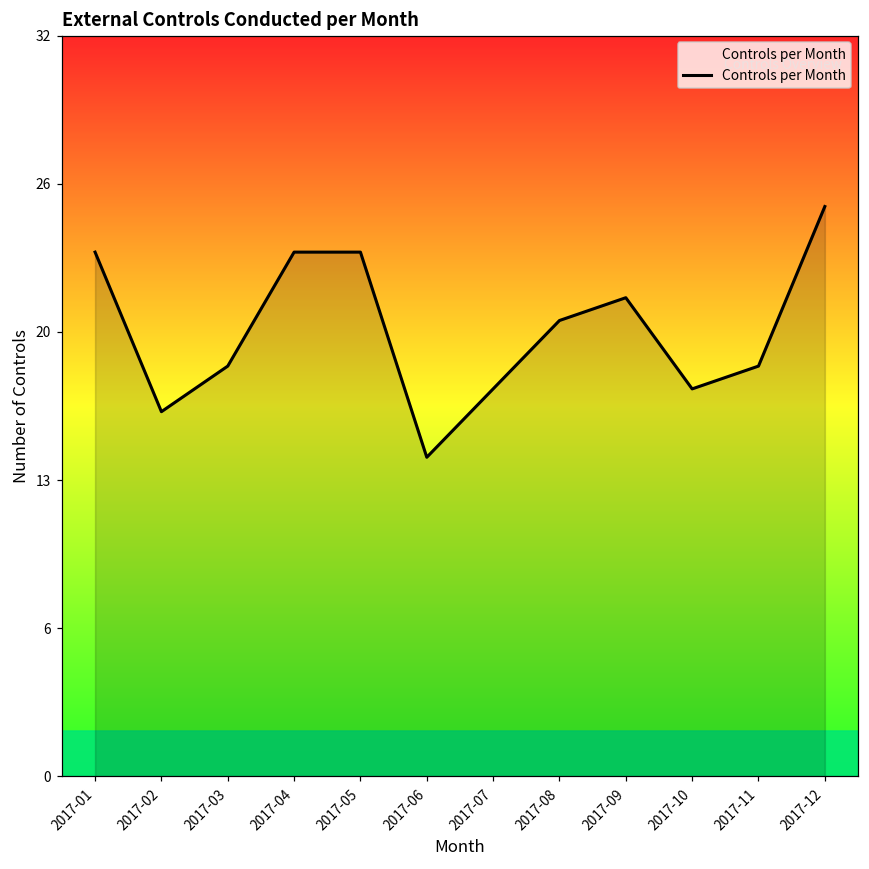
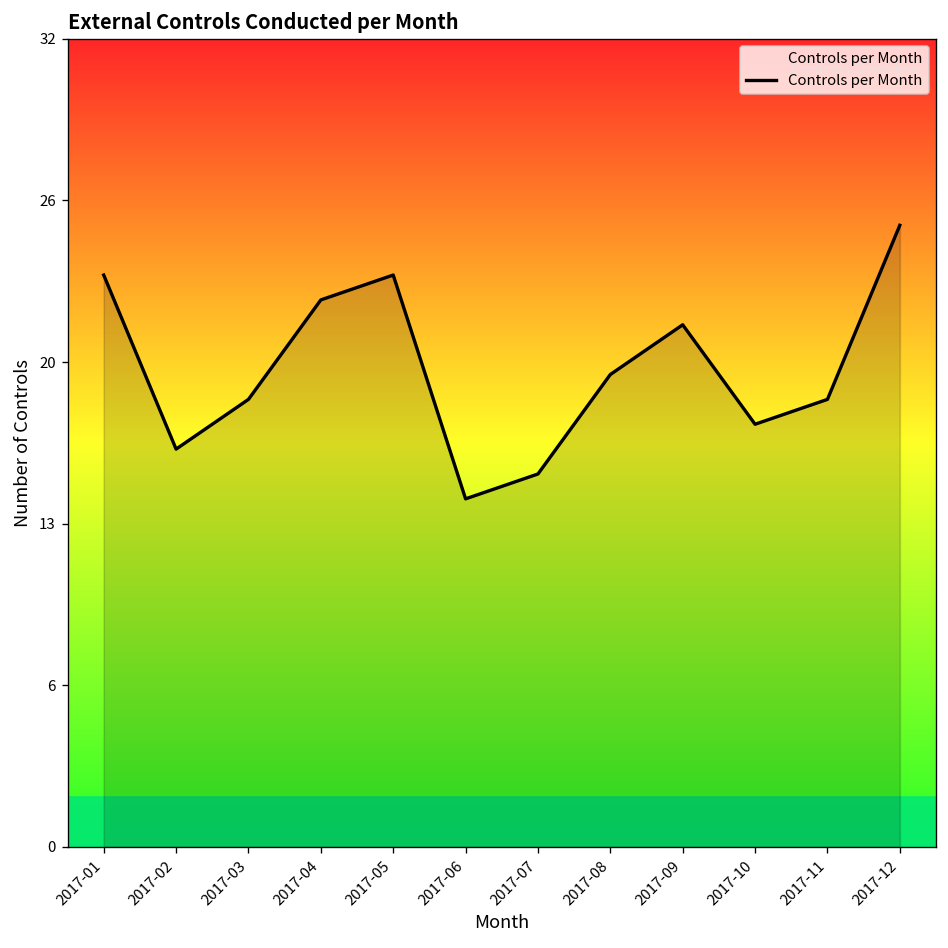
  {
    "2017-01": 23,
    "2017-02": 16,
    "2017-03": 18,
-   "2017-04": 23,
+   "2017-04": 22,
    "2017-05": 23,
    "2017-06": 14,
-   "2017-07": 17,
-   "2017-08": 20,
+   "2017-07": 15,
+   "2017-08": 19,
    "2017-09": 21,
    "2017-10": 17,
    "2017-11": 18,
    "2017-12": 25
  }
